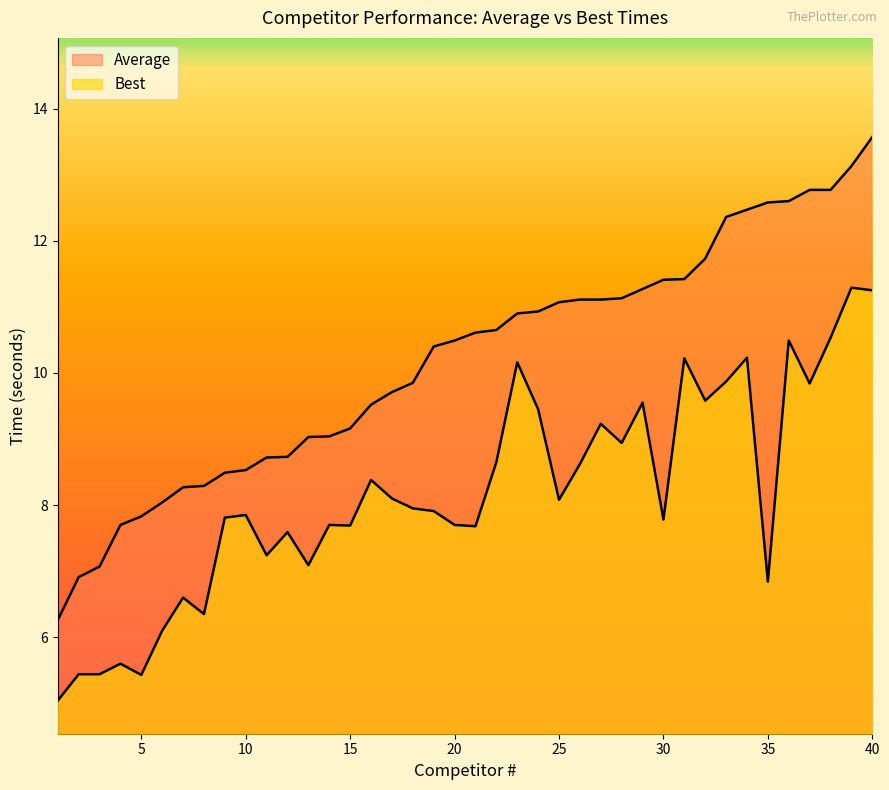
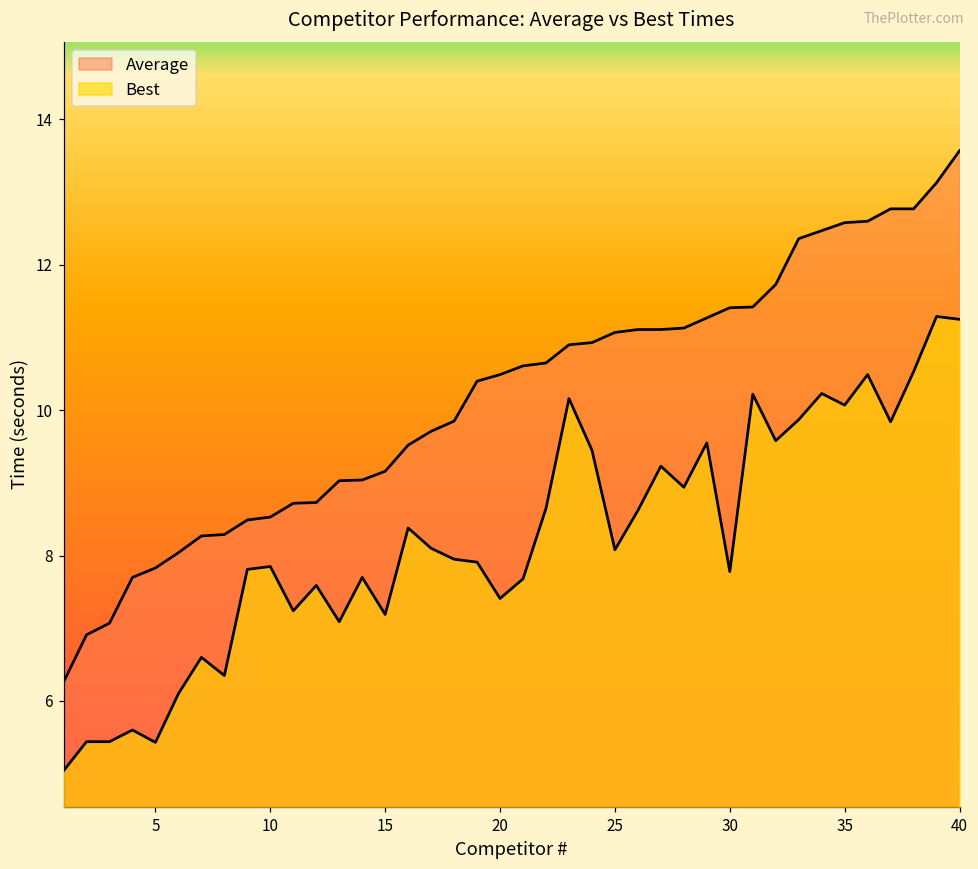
  {
    "Best": {
      "5": 5.4,
      "10": 7.9,
-     "15": 7.7,
-     "20": 7.7,
+     "15": 7.2,
+     "20": 7.4,
      "25": 8.1,
      "30": 7.8,
-     "35": 6.8,
+     "35": 10.1,
      "40": 11.3
    }
  }
